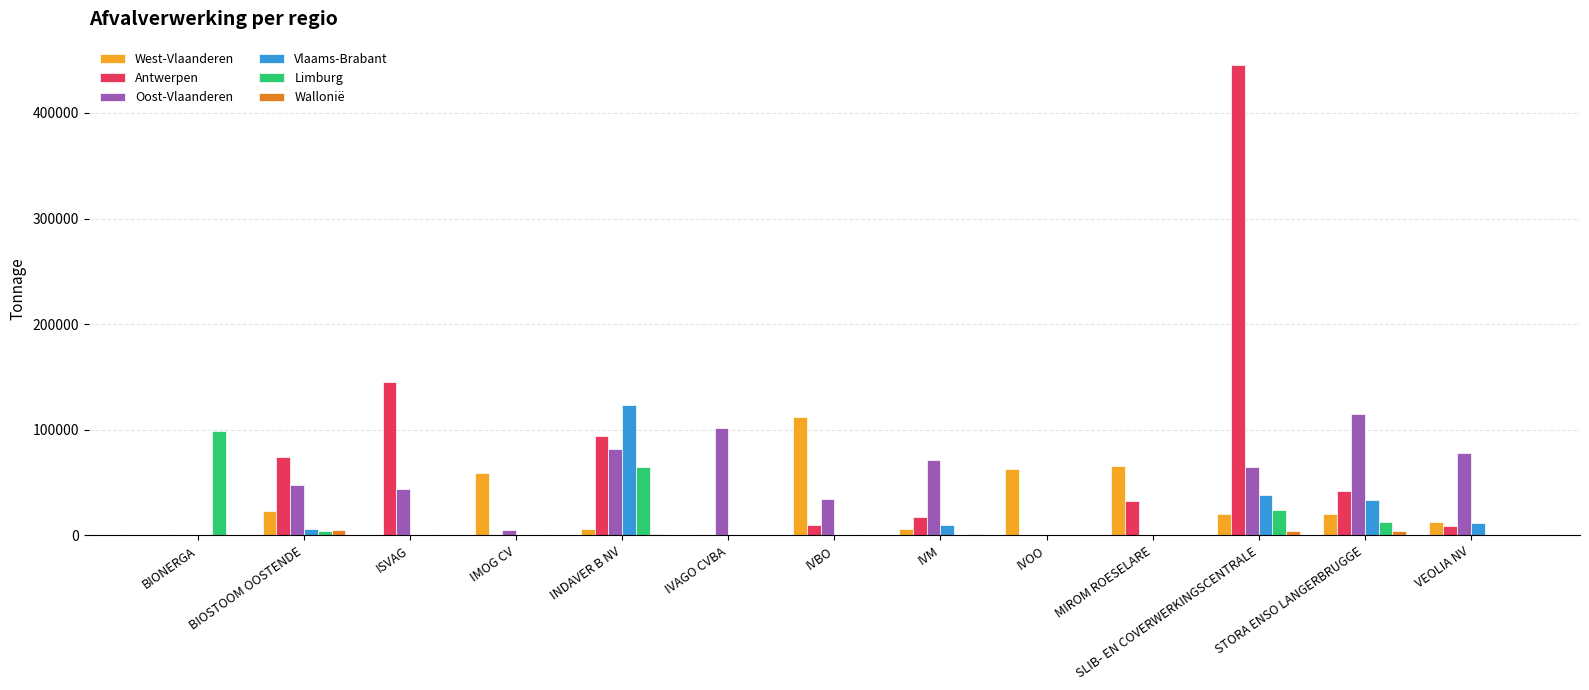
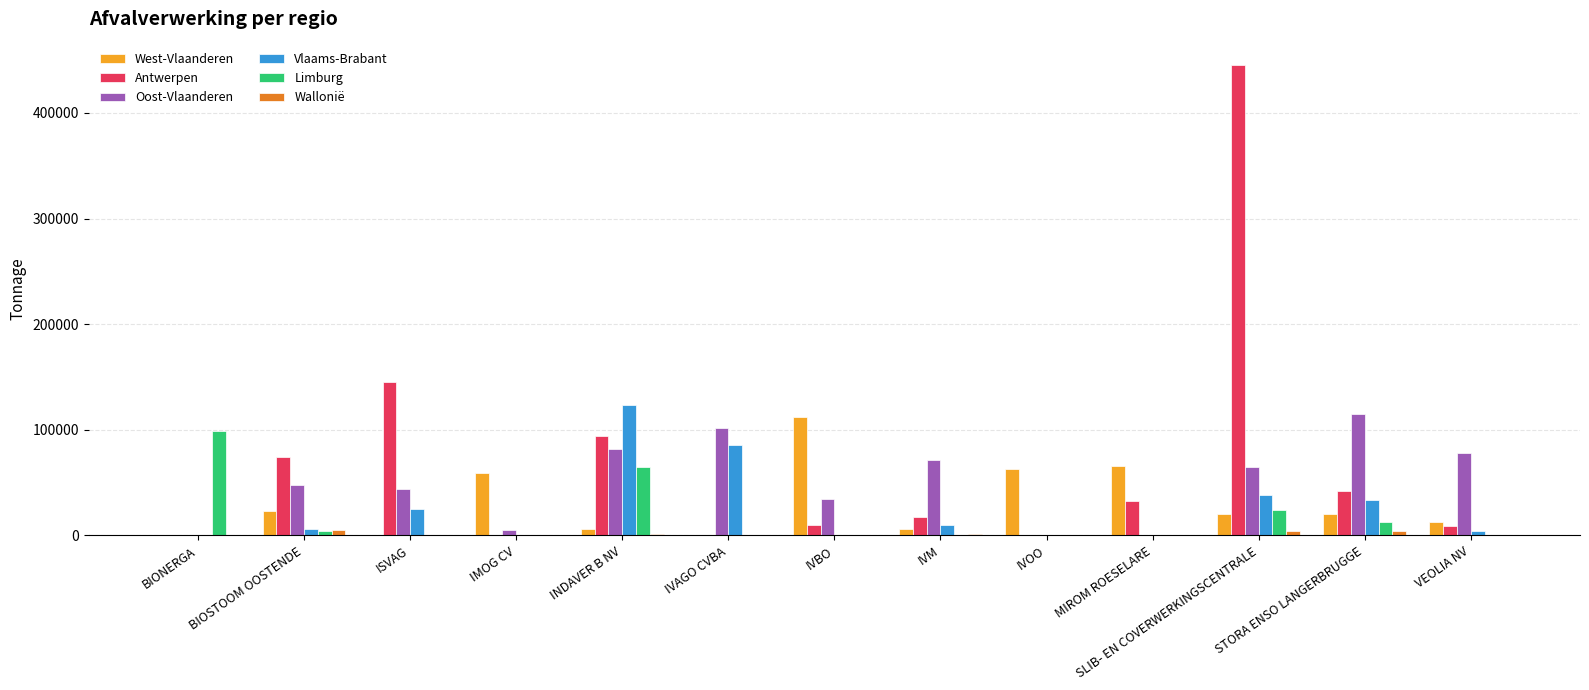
  {
    "Antwerpen": {
      "BIONERGA": 0,
      "BIOSTOOM OOSTENDE": 74000,
      "ISVAG": 146000,
      "IMOG CV": 0,
      "INDAVER B NV": 94000,
      "IVAGO CVBA": 0,
      "IVBO": 9000,
      "IVM": 17000,
      "IVOO": 0,
      "MIROM ROESELARE": 32000,
      "SLIB- EN COVERWERKINGSCENTRALE": 445000,
      "STORA ENSO LANGERBRUGGE": 42000,
      "VEOLIA NV": 9000
    },
    "Oost-Vlaanderen": {
      "BIONERGA": 0,
      "BIOSTOOM OOSTENDE": 47000,
      "ISVAG": 44000,
      "IMOG CV": 5000,
      "INDAVER B NV": 82000,
      "IVAGO CVBA": 102000,
      "IVBO": 35000,
      "IVM": 71000,
      "IVOO": 0,
      "MIROM ROESELARE": 0,
      "SLIB- EN COVERWERKINGSCENTRALE": 65000,
      "STORA ENSO LANGERBRUGGE": 115000,
      "VEOLIA NV": 78000
    },
    "Vlaams-Brabant": {
      "BIONERGA": 0,
      "BIOSTOOM OOSTENDE": 6000,
-     "ISVAG": 0,
+     "ISVAG": 25000,
      "INDAVER B NV": 123000,
-     "IVAGO CVBA": 0,
+     "IVAGO CVBA": 86000,
      "IVBO": 0,
      "IVM": 10000,
      "IVOO": 0,
      "MIROM ROESELARE": 0,
      "SLIB- EN COVERWERKINGSCENTRALE": 38000,
      "STORA ENSO LANGERBRUGGE": 34000,
-     "VEOLIA NV": 12000
+     "VEOLIA NV": 4000
    },
    "Limburg": {
      "BIONERGA": 99000,
      "BIOSTOOM OOSTENDE": 4000,
      "ISVAG": 0,
      "INDAVER B NV": 65000,
      "IVAGO CVBA": 0,
      "IVBO": 0,
      "IVM": 0,
      "IVOO": 0,
      "MIROM ROESELARE": 0,
      "SLIB- EN COVERWERKINGSCENTRALE": 24000,
      "STORA ENSO LANGERBRUGGE": 13000,
      "VEOLIA NV": 0
    }
  }
